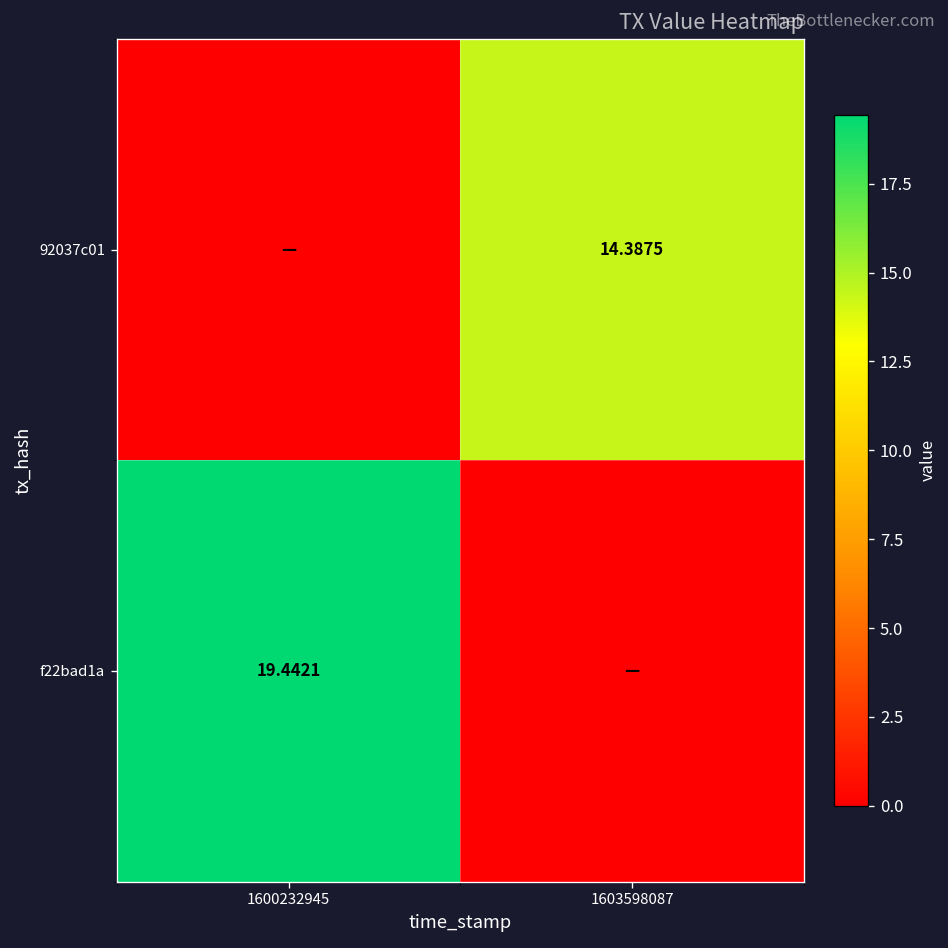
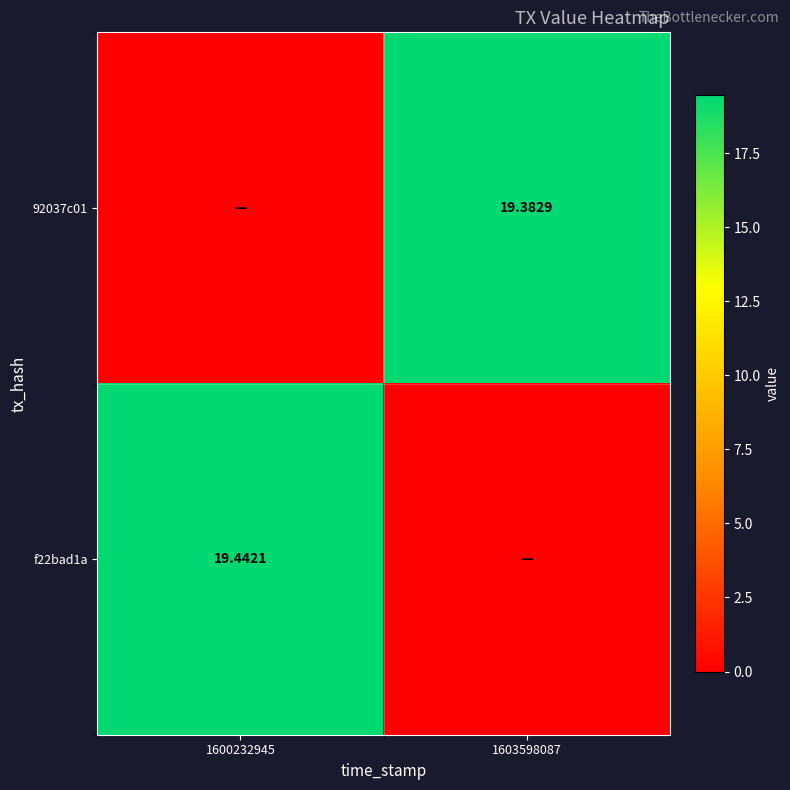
  {
    "92037c01": {
-     "1603598087": 14.3875
+     "1603598087": 19.3829
    },
    "f22bad1a": {
      "1600232945": 19.4421
    }
  }
